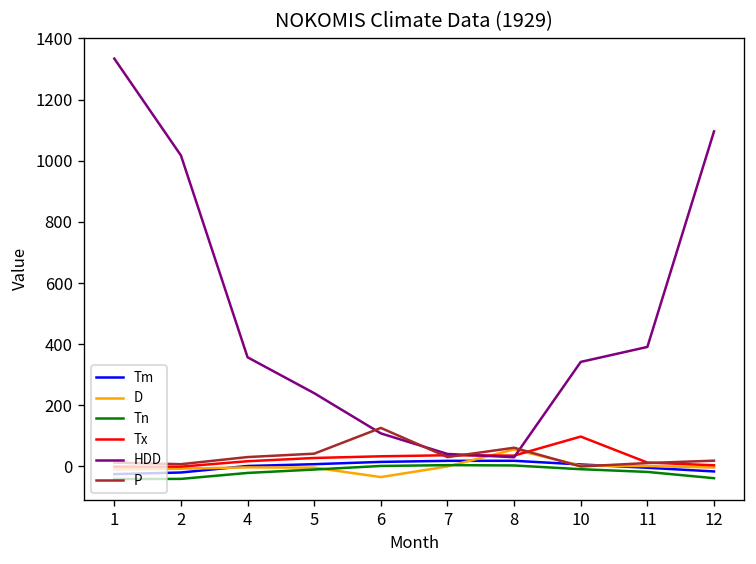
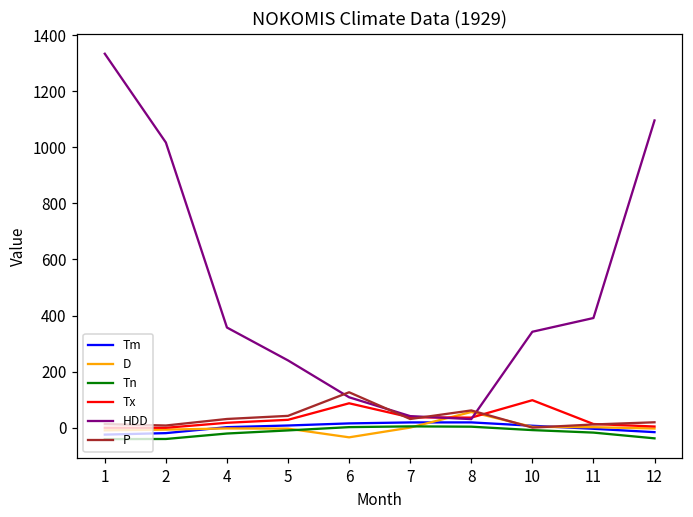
  {
    "Tm": {
      "2": -20,
      "5": 10,
      "6": 20,
      "7": 20,
      "8": 20,
      "12": -20
    },
    "D": {
      "6": -30
    },
    "Tn": {
      "2": -40,
      "4": -20,
      "6": 0,
      "8": 0,
      "11": -20,
      "12": -40
    },
    "Tx": {
      "4": 20,
      "5": 30,
-     "6": 30,
+     "6": 90,
      "10": 100
    },
    "HDD": {
      "1": 1330,
      "2": 1020,
      "4": 360,
      "5": 240,
      "6": 110,
      "10": 340,
      "11": 390,
      "12": 1100
    },
    "P": {
      "4": 30,
      "5": 40,
      "6": 130,
      "12": 20
    }
  }
